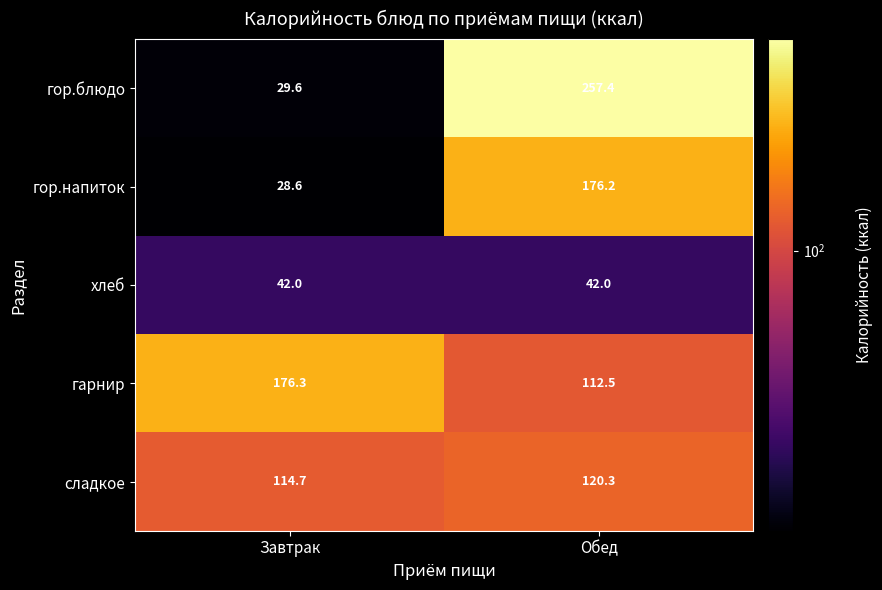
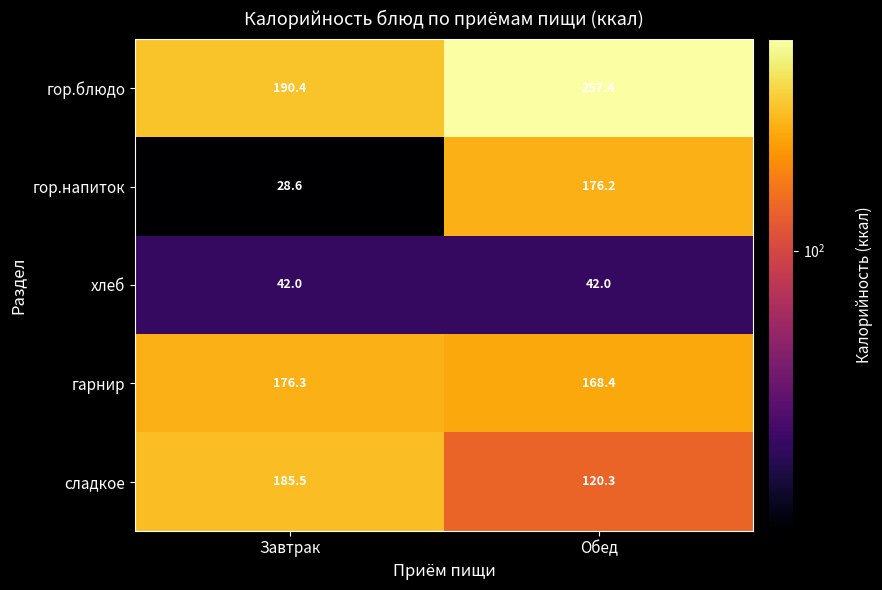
  {
    "гор.блюдо": {
-     "Завтрак": 29.6,
+     "Завтрак": 190.4,
      "Обед": 257.4
    },
    "гор.напиток": {
      "Завтрак": 28.6,
      "Обед": 176.2
    },
    "хлеб": {
      "Завтрак": 42.0,
      "Обед": 42.0
    },
    "гарнир": {
      "Завтрак": 176.3,
-     "Обед": 112.5
+     "Обед": 168.4
    },
    "сладкое": {
-     "Завтрак": 114.7,
+     "Завтрак": 185.5,
      "Обед": 120.3
    }
  }
